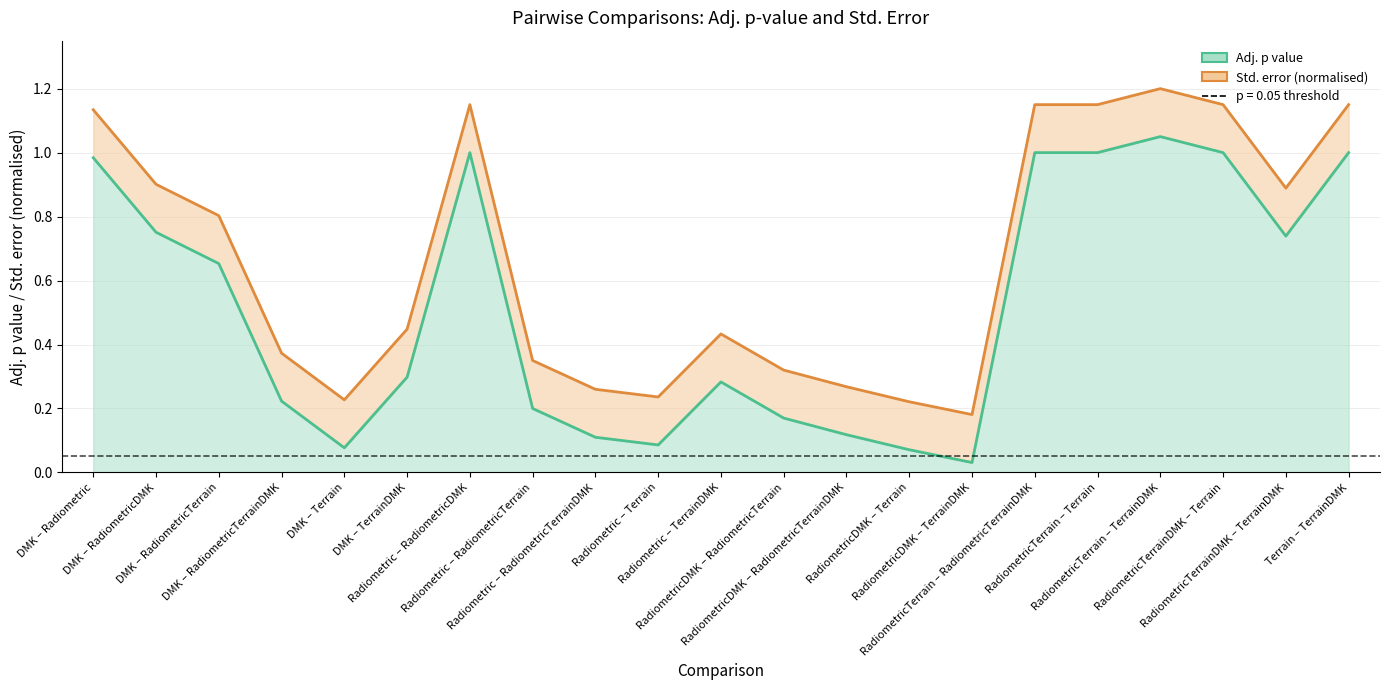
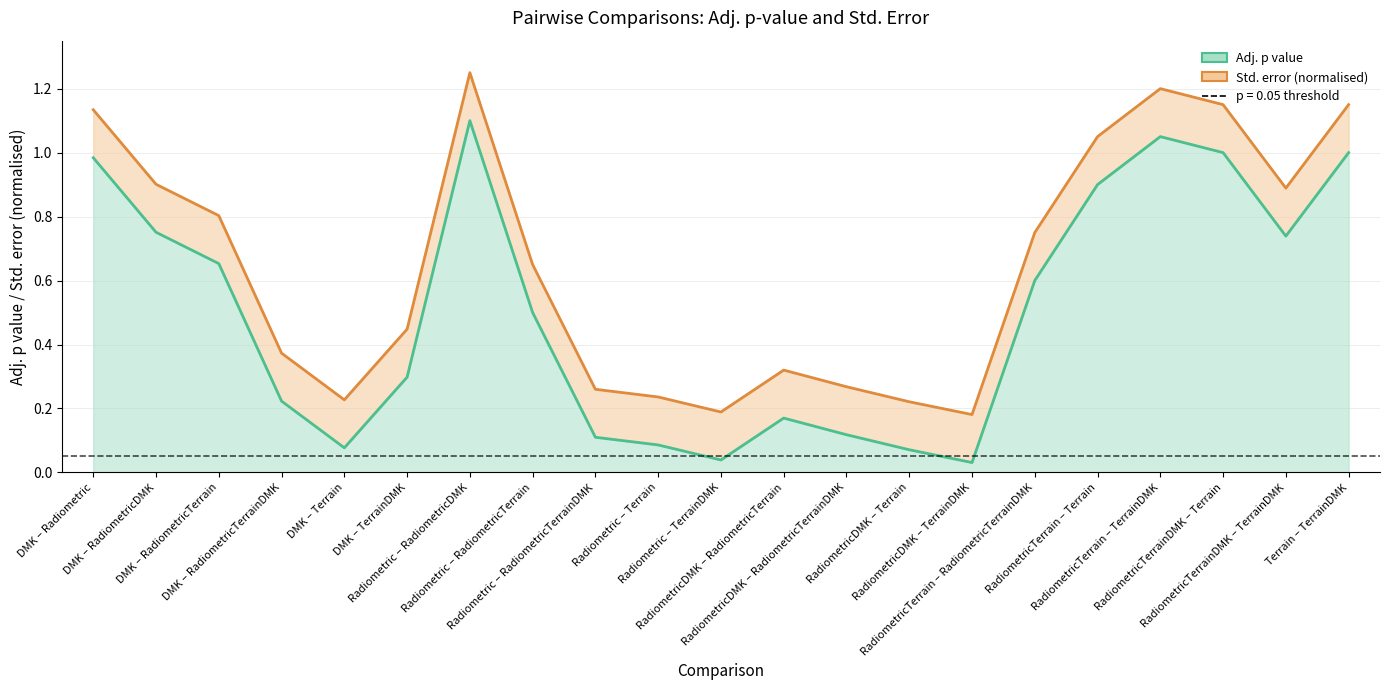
  {
    "Adj. p value": {
      "DMK – Radiometric": 0.98,
      "DMK – RadiometricDMK": 0.75,
      "DMK – RadiometricTerrain": 0.65,
      "DMK – RadiometricTerrainDMK": 0.22,
      "DMK – Terrain": 0.08,
      "DMK – TerrainDMK": 0.30,
-     "Radiometric – RadiometricDMK": 1.0,
-     "Radiometric – RadiometricTerrain": 0.2,
+     "Radiometric – RadiometricDMK": 1.1,
+     "Radiometric – RadiometricTerrain": 0.5,
      "Radiometric – RadiometricTerrainDMK": 0.11,
      "Radiometric – Terrain": 0.09,
-     "Radiometric – TerrainDMK": 0.28,
+     "Radiometric – TerrainDMK": 0.04,
      "RadiometricDMK – RadiometricTerrain": 0.17,
      "RadiometricDMK – RadiometricTerrainDMK": 0.12,
      "RadiometricDMK – Terrain": 0.07,
      "RadiometricDMK – TerrainDMK": 0.03,
-     "RadiometricTerrain – RadiometricTerrainDMK": 1.0,
-     "RadiometricTerrain – Terrain": 1.0,
+     "RadiometricTerrain – RadiometricTerrainDMK": 0.6,
+     "RadiometricTerrain – Terrain": 0.9,
      "RadiometricTerrain – TerrainDMK": 1.05,
      "RadiometricTerrainDMK – Terrain": 1.00,
      "RadiometricTerrainDMK – TerrainDMK": 0.74,
      "Terrain – TerrainDMK": 1.00
    },
    "Std. error (normalised)": {
      "DMK – Radiometric": 0.15,
      "DMK – RadiometricDMK": 0.15,
      "DMK – RadiometricTerrain": 0.15,
      "DMK – RadiometricTerrainDMK": 0.15,
      "DMK – Terrain": 0.15,
      "DMK – TerrainDMK": 0.15,
      "Radiometric – RadiometricDMK": 0.15,
      "Radiometric – RadiometricTerrain": 0.15,
      "Radiometric – RadiometricTerrainDMK": 0.15,
      "Radiometric – Terrain": 0.15,
      "Radiometric – TerrainDMK": 0.15,
      "RadiometricDMK – RadiometricTerrain": 0.15,
      "RadiometricDMK – RadiometricTerrainDMK": 0.15,
      "RadiometricDMK – Terrain": 0.15,
      "RadiometricDMK – TerrainDMK": 0.15,
      "RadiometricTerrain – RadiometricTerrainDMK": 0.15,
      "RadiometricTerrain – Terrain": 0.15,
      "RadiometricTerrain – TerrainDMK": 0.15,
      "RadiometricTerrainDMK – Terrain": 0.15,
      "RadiometricTerrainDMK – TerrainDMK": 0.15,
      "Terrain – TerrainDMK": 0.15
    }
  }
